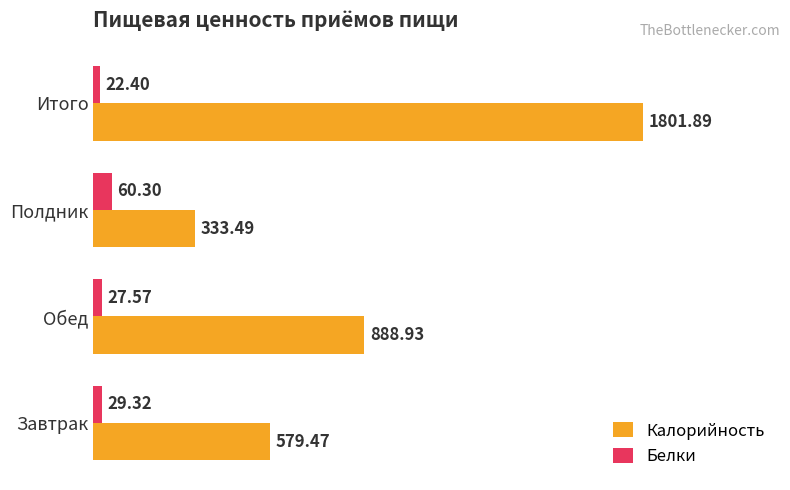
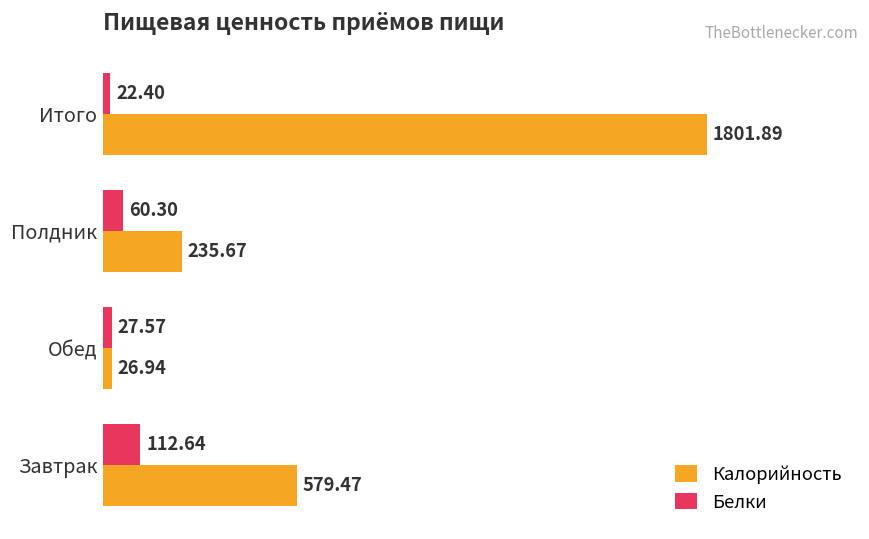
  {
    "Калорийность": {
      "Итого": 1801.89,
-     "Полдник": 333.49,
-     "Обед": 888.93,
+     "Полдник": 235.67,
+     "Обед": 26.94,
      "Завтрак": 579.47
    },
    "Белки": {
      "Итого": 22.40,
      "Полдник": 60.30,
      "Обед": 27.57,
-     "Завтрак": 29.32
+     "Завтрак": 112.64
    }
  }
